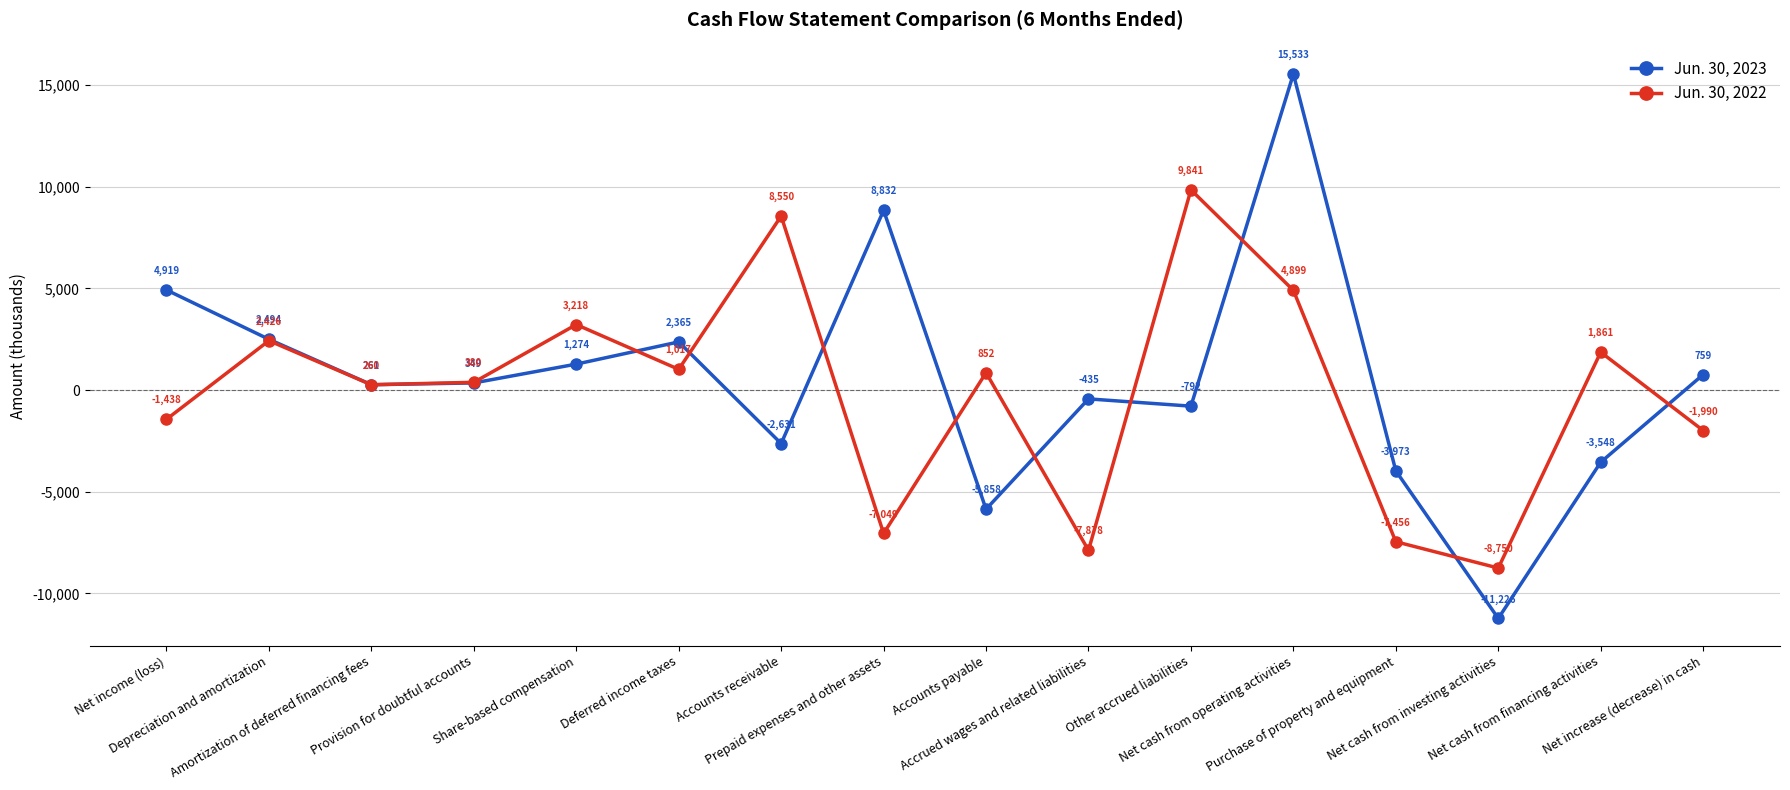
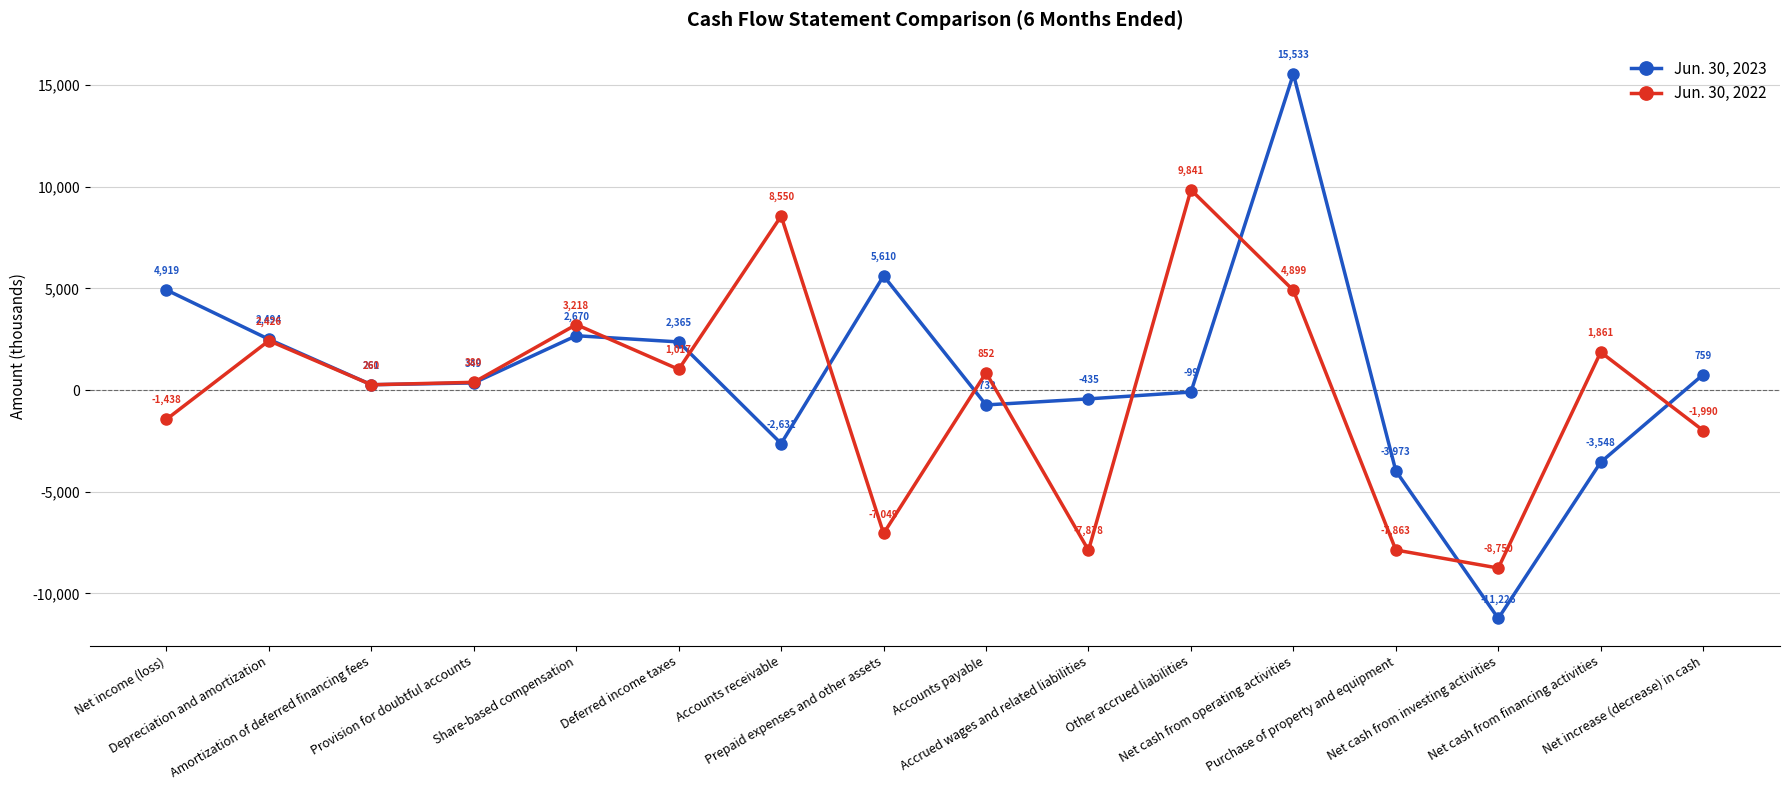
  {
    "Jun. 30, 2023": {
      "Net income (loss)": "4,919",
-     "Share-based compensation": "1,274",
+     "Share-based compensation": "2,670",
      "Deferred income taxes": "2,365",
      "Accounts receivable": "-2,631",
-     "Prepaid expenses and other assets": "8,832",
-     "Accounts payable": "-5,858",
+     "Prepaid expenses and other assets": "5,610",
+     "Accounts payable": "-732",
      "Accrued wages and related liabilities": "-435",
-     "Other accrued liabilities": "-792",
+     "Other accrued liabilities": "-99",
      "Net cash from operating activities": "15,533",
      "Purchase of property and equipment": "-3,973",
      "Net cash from investing activities": "-11,226",
      "Net cash from financing activities": "-3,548",
      "Net increase (decrease) in cash": "759"
    },
    "Jun. 30, 2022": {
      "Net income (loss)": "-1,438",
      "Share-based compensation": "3,218",
      "Deferred income taxes": "1,017",
      "Accounts receivable": "8,550",
      "Prepaid expenses and other assets": "-7,049",
      "Accounts payable": "852",
      "Accrued wages and related liabilities": "-7,878",
      "Other accrued liabilities": "9,841",
      "Net cash from operating activities": "4,899",
-     "Purchase of property and equipment": "-7,456",
+     "Purchase of property and equipment": "-7,863",
      "Net cash from investing activities": "-8,750",
      "Net cash from financing activities": "1,861",
      "Net increase (decrease) in cash": "-1,990"
    }
  }
